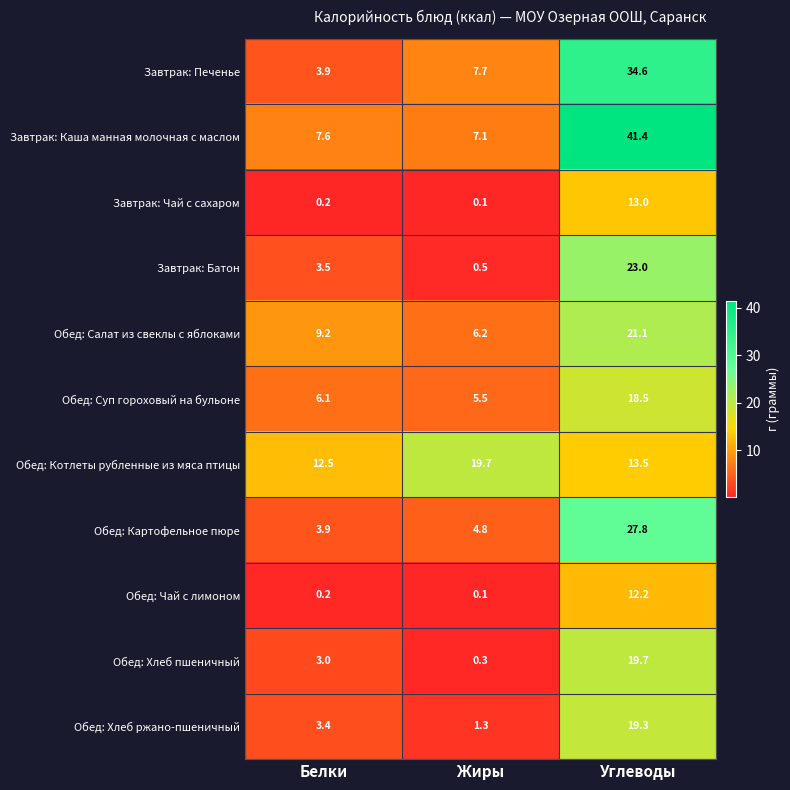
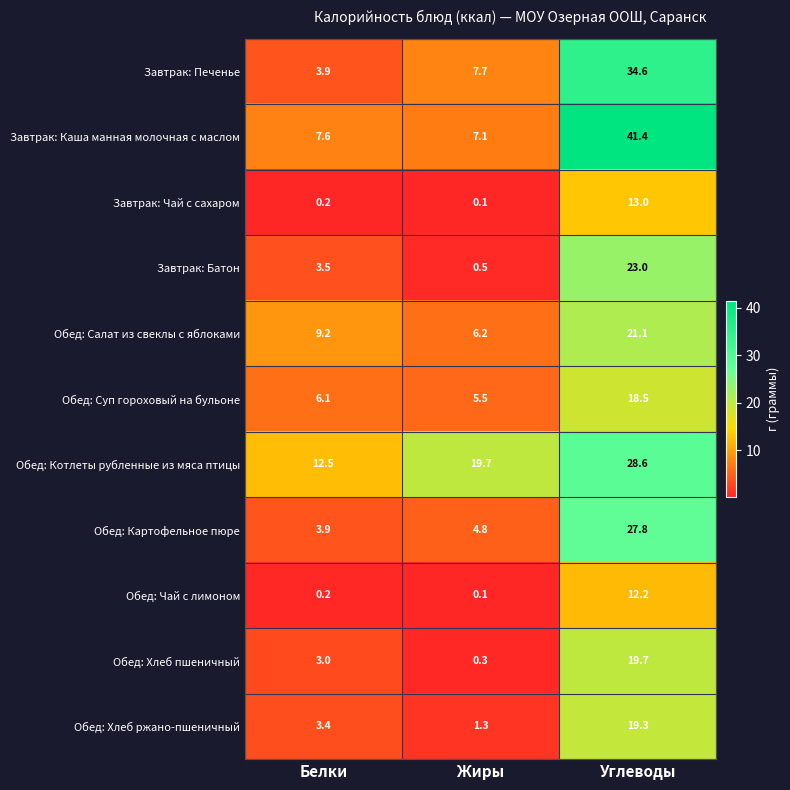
  {
    "Завтрак: Печенье": {
      "Белки": 3.9,
      "Жиры": 7.7,
      "Углеводы": 34.6
    },
    "Завтрак: Каша манная молочная с маслом": {
      "Белки": 7.6,
      "Жиры": 7.1,
      "Углеводы": 41.4
    },
    "Завтрак: Чай с сахаром": {
      "Белки": 0.2,
      "Жиры": 0.1,
      "Углеводы": 13.0
    },
    "Завтрак: Батон": {
      "Белки": 3.5,
      "Жиры": 0.5,
      "Углеводы": 23.0
    },
    "Обед: Салат из свеклы с яблоками": {
      "Белки": 9.2,
      "Жиры": 6.2,
      "Углеводы": 21.1
    },
    "Обед: Суп гороховый на бульоне": {
      "Белки": 6.1,
      "Жиры": 5.5,
      "Углеводы": 18.5
    },
    "Обед: Котлеты рубленные из мяса птицы": {
      "Белки": 12.5,
      "Жиры": 19.7,
-     "Углеводы": 13.5
+     "Углеводы": 28.6
    },
    "Обед: Картофельное пюре": {
      "Белки": 3.9,
      "Жиры": 4.8,
      "Углеводы": 27.8
    },
    "Обед: Чай с лимоном": {
      "Белки": 0.2,
      "Жиры": 0.1,
      "Углеводы": 12.2
    },
    "Обед: Хлеб пшеничный": {
      "Белки": 3.0,
      "Жиры": 0.3,
      "Углеводы": 19.7
    },
    "Обед: Хлеб ржано-пшеничный": {
      "Белки": 3.4,
      "Жиры": 1.3,
      "Углеводы": 19.3
    }
  }
